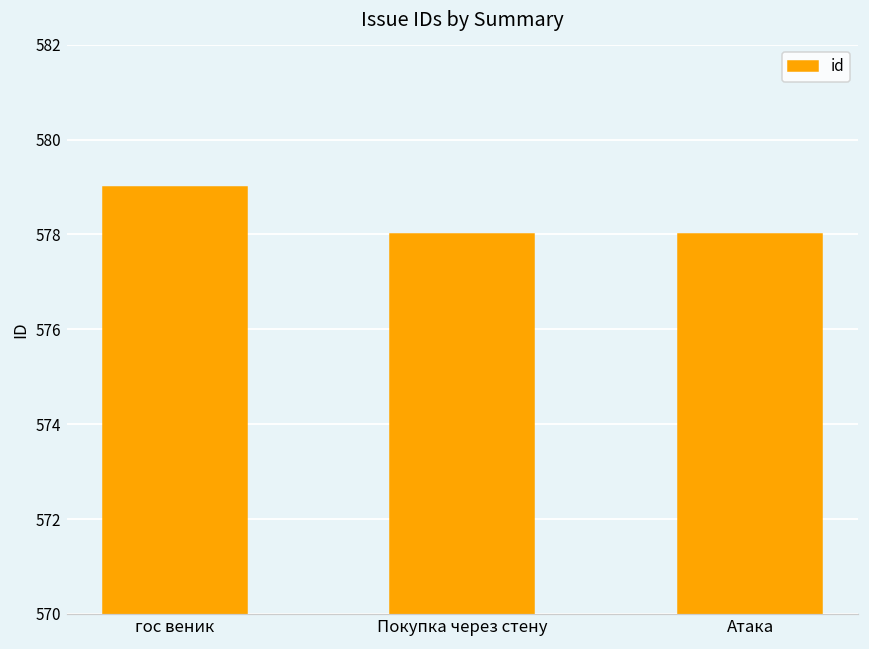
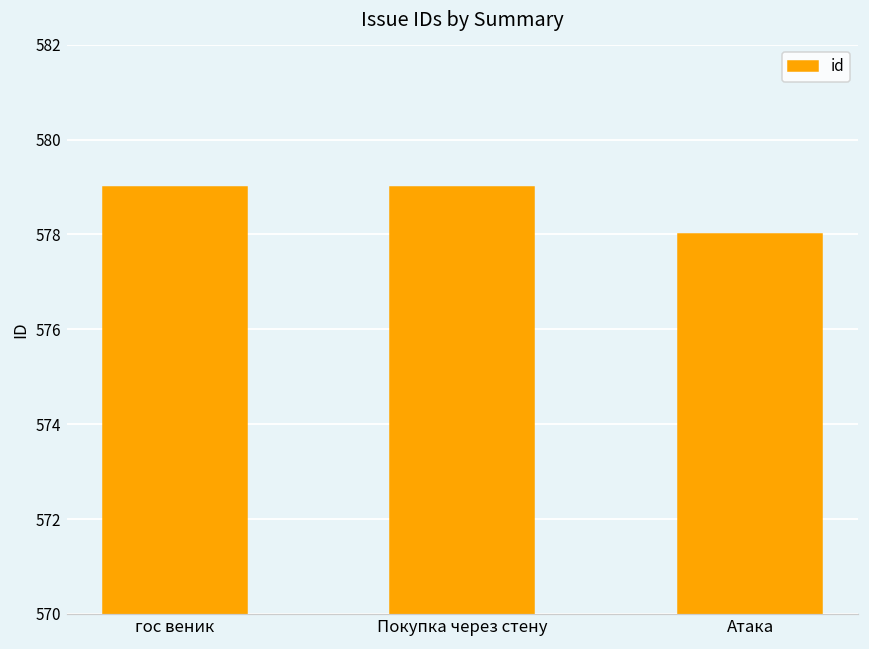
  {
    "гос веник": 579,
-   "Покупка через стену": 578,
+   "Покупка через стену": 579,
    "Атака": 578
  }
